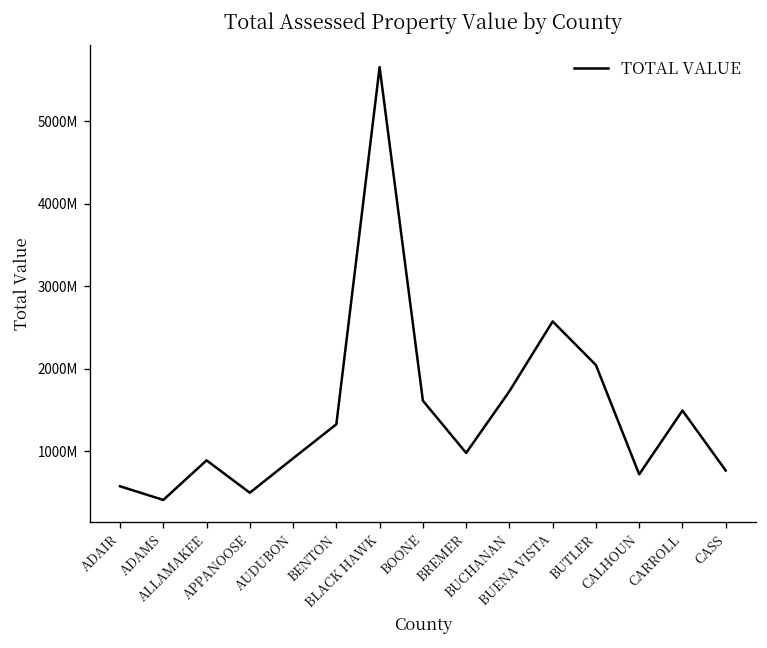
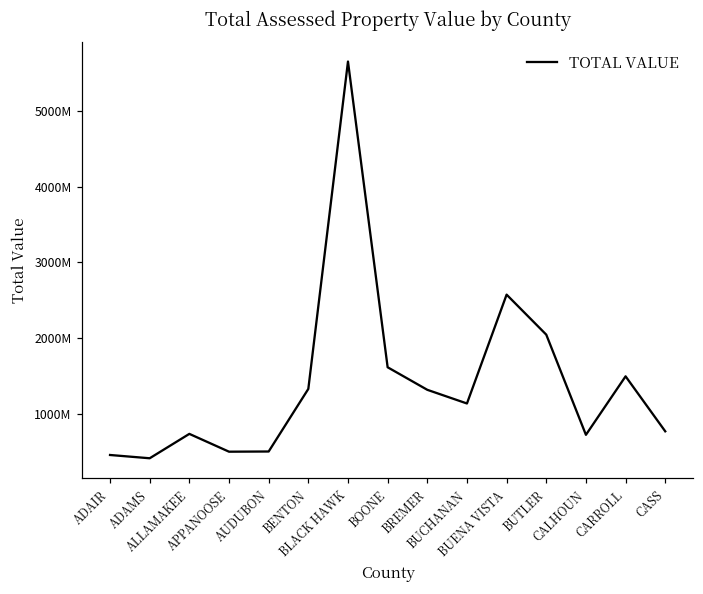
  {
-   "ADAIR": 600000000,
+   "ADAIR": 500000000,
    "ADAMS": 400000000,
-   "ALLAMAKEE": 900000000,
+   "ALLAMAKEE": 700000000,
    "APPANOOSE": 500000000,
-   "AUDUBON": 900000000,
+   "AUDUBON": 500000000,
    "BENTON": 1300000000,
    "BLACK HAWK": 5700000000,
    "BOONE": 1600000000,
-   "BREMER": 1000000000,
-   "BUCHANAN": 1700000000,
+   "BREMER": 1300000000,
+   "BUCHANAN": 1100000000,
    "BUENA VISTA": 2600000000,
    "BUTLER": 2000000000,
    "CALHOUN": 700000000,
    "CARROLL": 1500000000,
    "CASS": 800000000
  }
